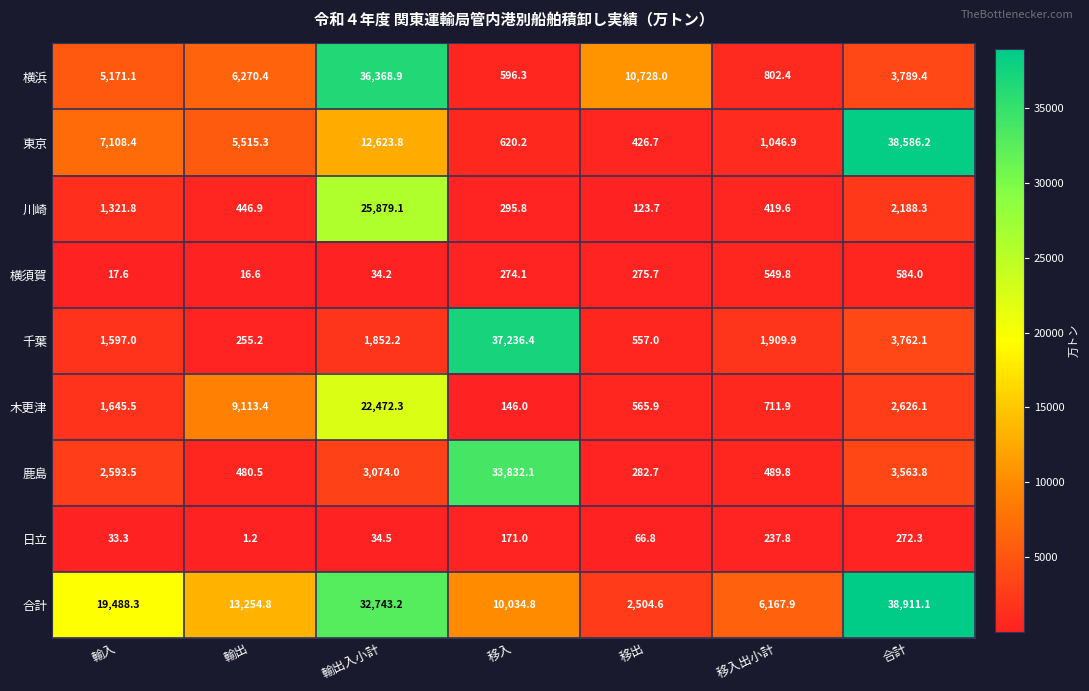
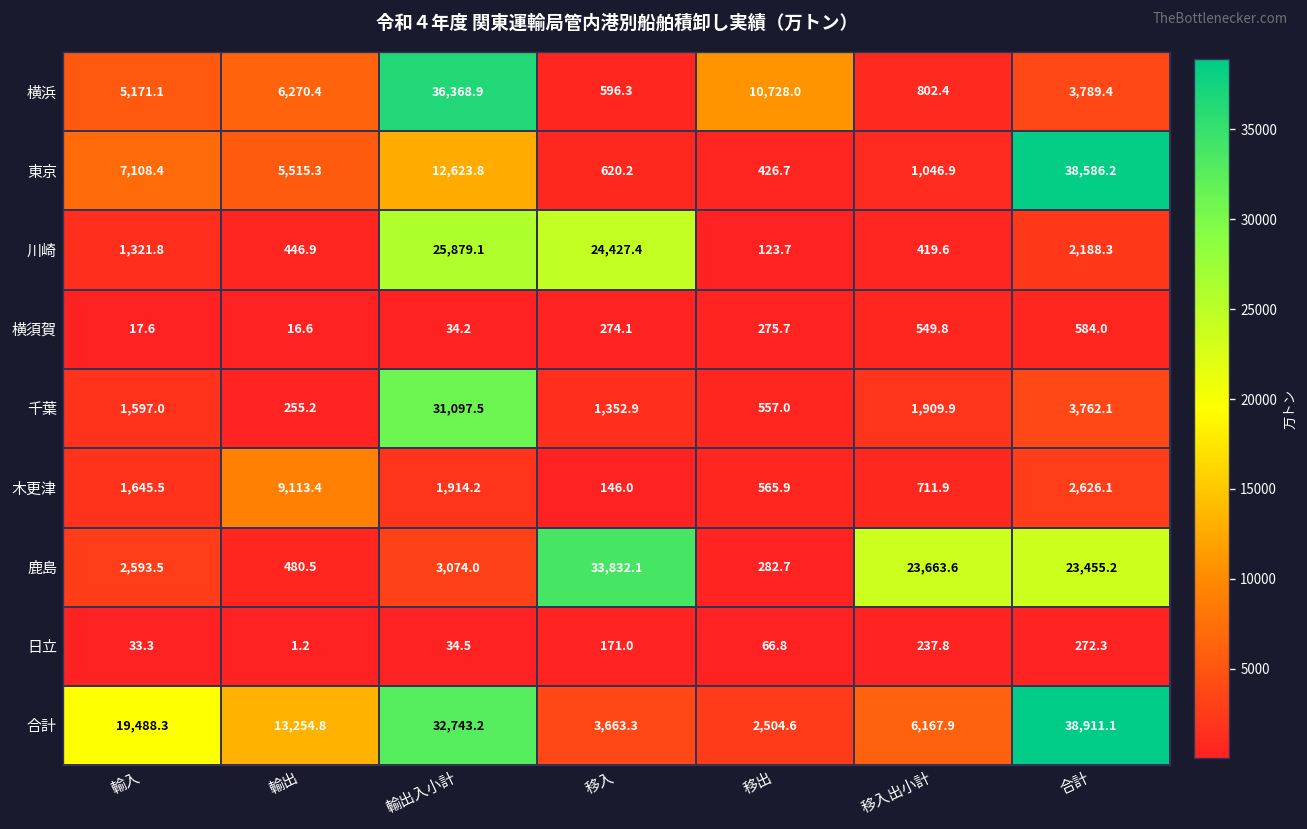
  {
    "横浜": {
      "輸入": "5,171.1",
      "輸出": "6,270.4",
      "輸出入小計": "36,368.9",
      "移入": "596.3",
      "移出": "10,728.0",
      "移入出小計": "802.4",
      "合計": "3,789.4"
    },
    "東京": {
      "輸入": "7,108.4",
      "輸出": "5,515.3",
      "輸出入小計": "12,623.8",
      "移入": "620.2",
      "移出": "426.7",
      "移入出小計": "1,046.9",
      "合計": "38,586.2"
    },
    "川崎": {
      "輸入": "1,321.8",
      "輸出": "446.9",
      "輸出入小計": "25,879.1",
-     "移入": "295.8",
+     "移入": "24,427.4",
      "移出": "123.7",
      "移入出小計": "419.6",
      "合計": "2,188.3"
    },
    "横須賀": {
      "輸入": "17.6",
      "輸出": "16.6",
      "輸出入小計": "34.2",
      "移入": "274.1",
      "移出": "275.7",
      "移入出小計": "549.8",
      "合計": "584.0"
    },
    "千葉": {
      "輸入": "1,597.0",
      "輸出": "255.2",
-     "輸出入小計": "1,852.2",
-     "移入": "37,236.4",
+     "輸出入小計": "31,097.5",
+     "移入": "1,352.9",
      "移出": "557.0",
      "移入出小計": "1,909.9",
      "合計": "3,762.1"
    },
    "木更津": {
      "輸入": "1,645.5",
      "輸出": "9,113.4",
-     "輸出入小計": "22,472.3",
+     "輸出入小計": "1,914.2",
      "移入": "146.0",
      "移出": "565.9",
      "移入出小計": "711.9",
      "合計": "2,626.1"
    },
    "鹿島": {
      "輸入": "2,593.5",
      "輸出": "480.5",
      "輸出入小計": "3,074.0",
      "移入": "33,832.1",
      "移出": "282.7",
-     "移入出小計": "489.8",
-     "合計": "3,563.8"
+     "移入出小計": "23,663.6",
+     "合計": "23,455.2"
    },
    "日立": {
      "輸入": "33.3",
      "輸出": "1.2",
      "輸出入小計": "34.5",
      "移入": "171.0",
      "移出": "66.8",
      "移入出小計": "237.8",
      "合計": "272.3"
    },
    "合計": {
      "輸入": "19,488.3",
      "輸出": "13,254.8",
      "輸出入小計": "32,743.2",
-     "移入": "10,034.8",
+     "移入": "3,663.3",
      "移出": "2,504.6",
      "移入出小計": "6,167.9",
      "合計": "38,911.1"
    }
  }
